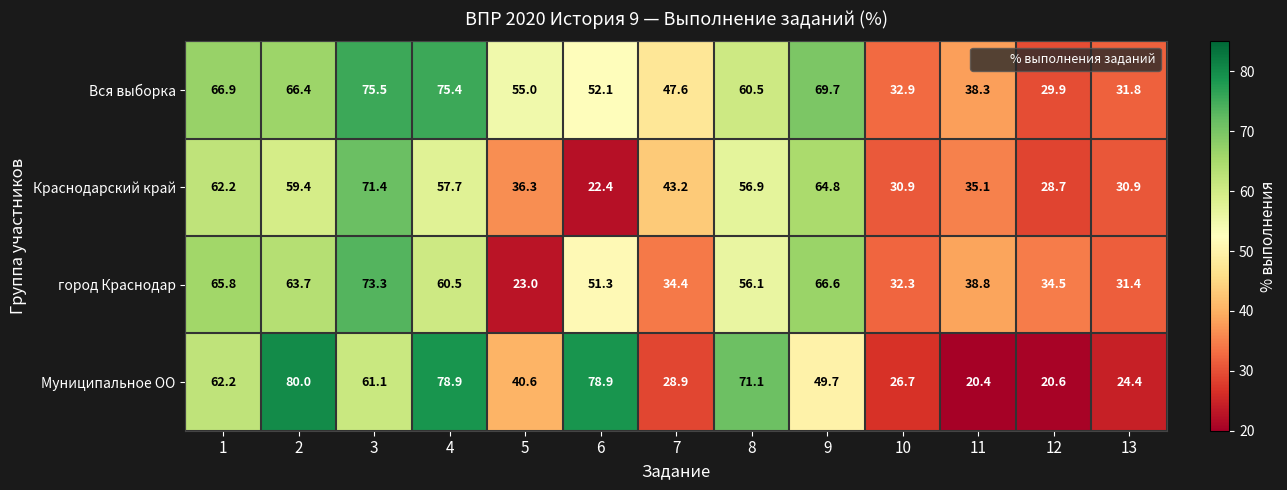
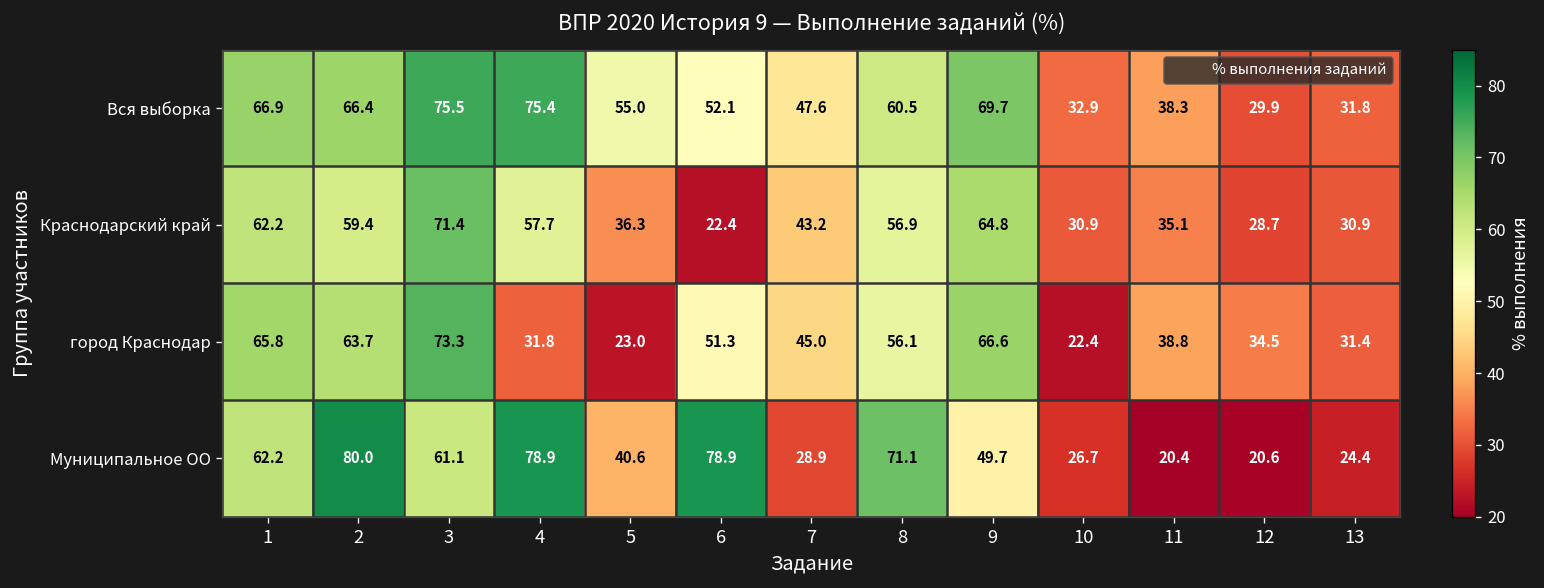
  {
    "Вся выборка": {
      "1": 66.9,
      "2": 66.4,
      "3": 75.5,
      "4": 75.4,
      "5": 55.0,
      "6": 52.1,
      "7": 47.6,
      "8": 60.5,
      "9": 69.7,
      "10": 32.9,
      "11": 38.3,
      "12": 29.9,
      "13": 31.8
    },
    "Краснодарский край": {
      "1": 62.2,
      "2": 59.4,
      "3": 71.4,
      "4": 57.7,
      "5": 36.3,
      "6": 22.4,
      "7": 43.2,
      "8": 56.9,
      "9": 64.8,
      "10": 30.9,
      "11": 35.1,
      "12": 28.7,
      "13": 30.9
    },
    "город Краснодар": {
      "1": 65.8,
      "2": 63.7,
      "3": 73.3,
-     "4": 60.5,
+     "4": 31.8,
      "5": 23.0,
      "6": 51.3,
-     "7": 34.4,
+     "7": 45.0,
      "8": 56.1,
      "9": 66.6,
-     "10": 32.3,
+     "10": 22.4,
      "11": 38.8,
      "12": 34.5,
      "13": 31.4
    },
    "Муниципальное ОО": {
      "1": 62.2,
      "2": 80.0,
      "3": 61.1,
      "4": 78.9,
      "5": 40.6,
      "6": 78.9,
      "7": 28.9,
      "8": 71.1,
      "9": 49.7,
      "10": 26.7,
      "11": 20.4,
      "12": 20.6,
      "13": 24.4
    }
  }
